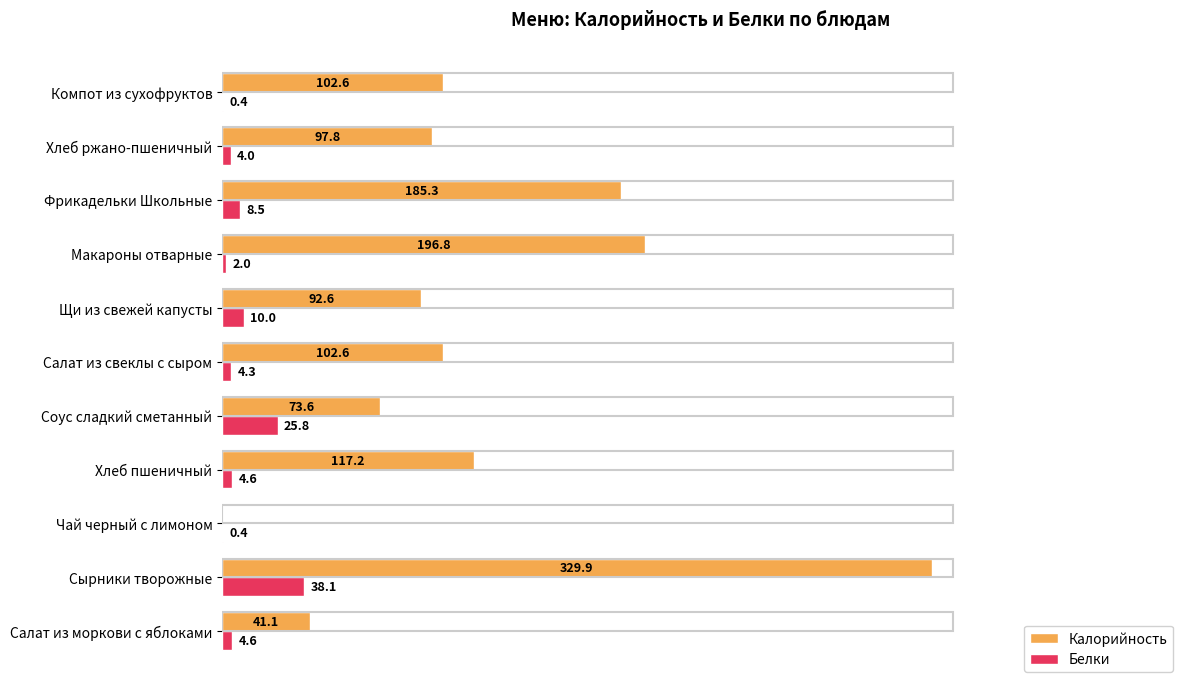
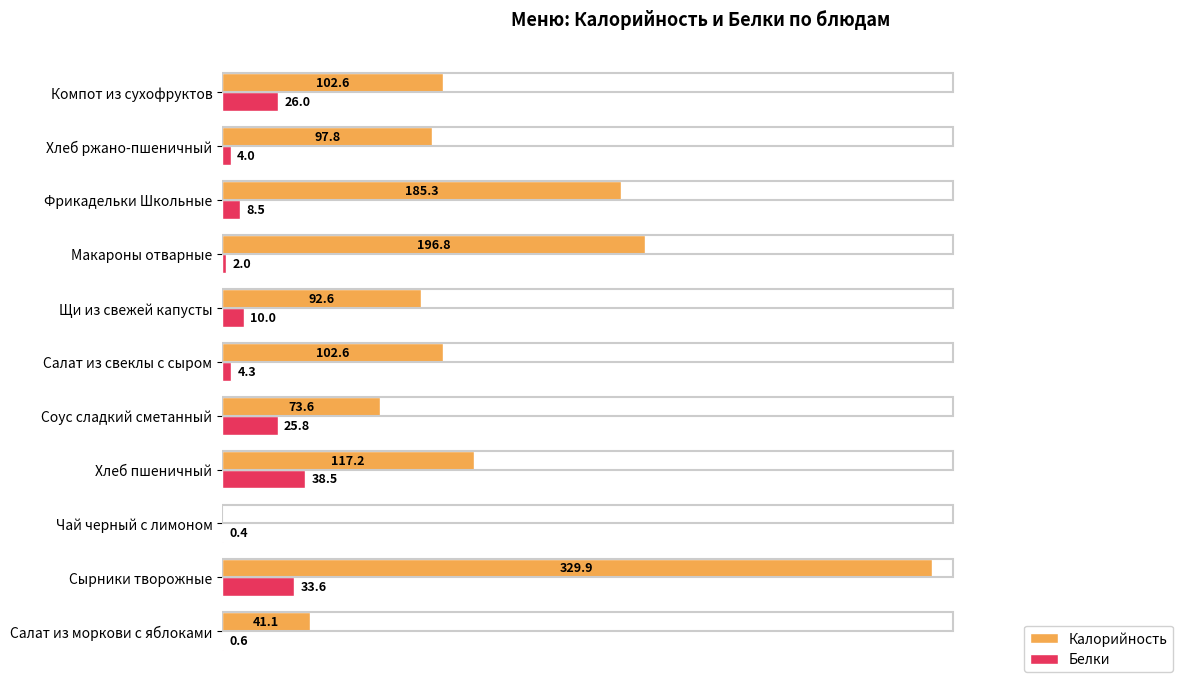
  {
    "Калорийность": {
      "Компот из сухофруктов": 102.6,
      "Хлеб ржано-пшеничный": 97.8,
      "Фрикадельки Школьные": 185.3,
      "Макароны отварные": 196.8,
      "Щи из свежей капусты": 92.6,
      "Салат из свеклы с сыром": 102.6,
      "Соус сладкий сметанный": 73.6,
      "Хлеб пшеничный": 117.2,
      "Сырники творожные": 329.9,
      "Салат из моркови с яблоками": 41.1
    },
    "Белки": {
-     "Компот из сухофруктов": 0.4,
+     "Компот из сухофруктов": 26.0,
      "Хлеб ржано-пшеничный": 4.0,
      "Фрикадельки Школьные": 8.5,
      "Макароны отварные": 2.0,
      "Щи из свежей капусты": 10.0,
      "Салат из свеклы с сыром": 4.3,
      "Соус сладкий сметанный": 25.8,
-     "Хлеб пшеничный": 4.6,
+     "Хлеб пшеничный": 38.5,
      "Чай черный с лимоном": 0.4,
-     "Сырники творожные": 38.1,
-     "Салат из моркови с яблоками": 4.6
+     "Сырники творожные": 33.6,
+     "Салат из моркови с яблоками": 0.6
    }
  }
